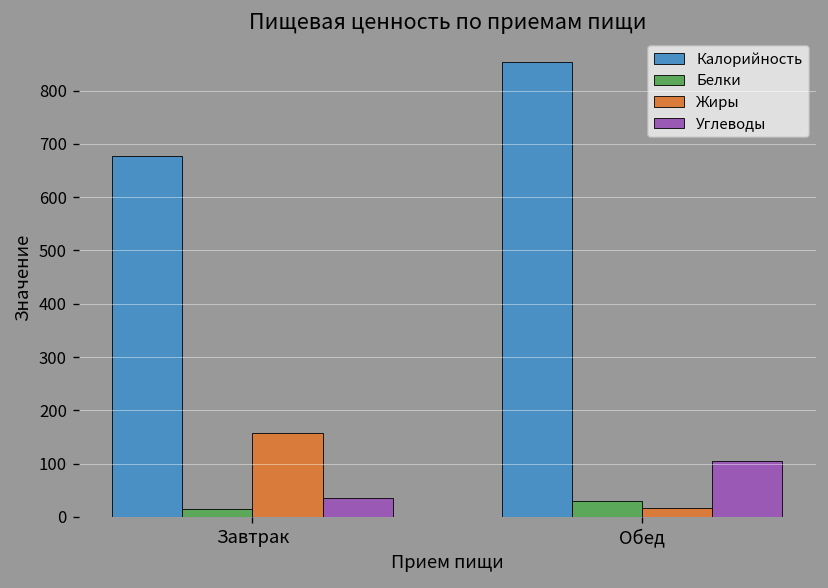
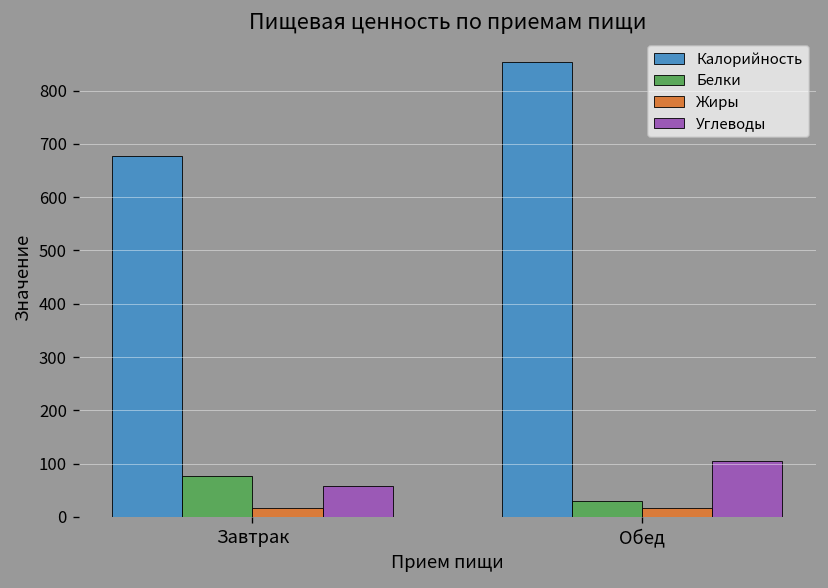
  {
    "Калорийность": {
      "Завтрак": 680,
      "Обед": 850
    },
    "Белки": {
-     "Завтрак": 10,
+     "Завтрак": 80,
      "Обед": 30
    },
    "Жиры": {
-     "Завтрак": 160,
+     "Завтрак": 20,
      "Обед": 20
    },
    "Углеводы": {
-     "Завтрак": 40,
+     "Завтрак": 60,
      "Обед": 110
    }
  }
